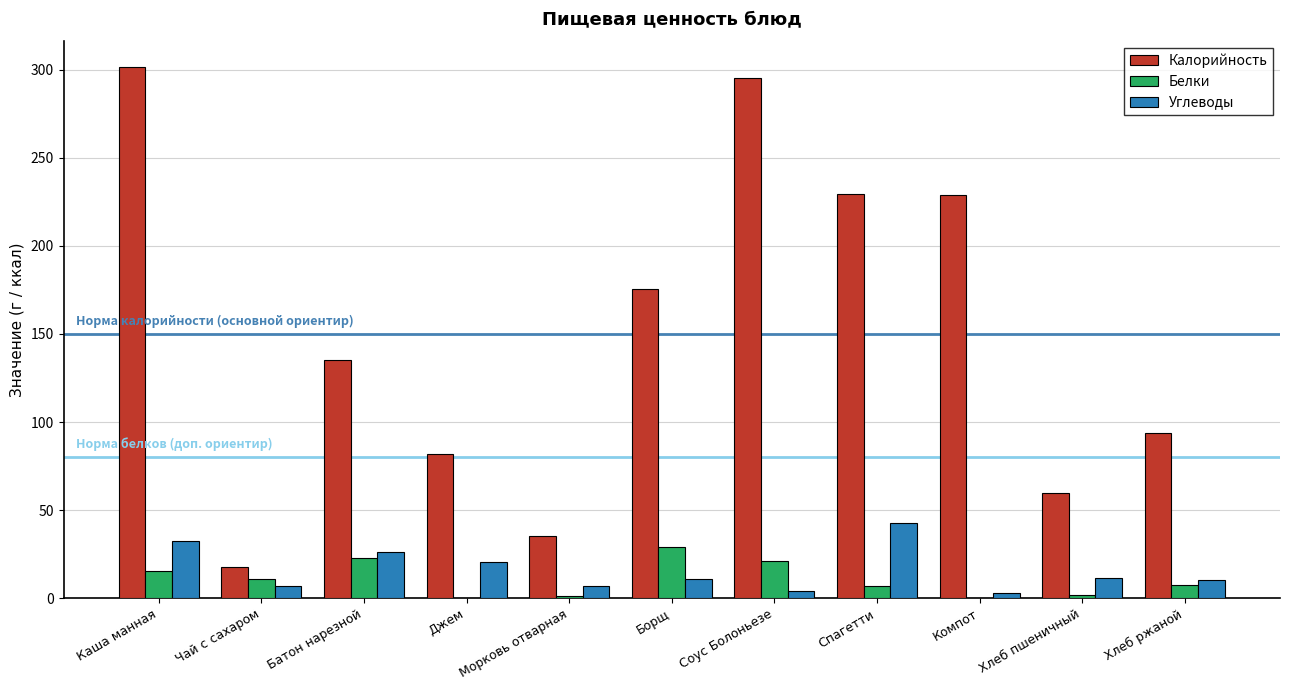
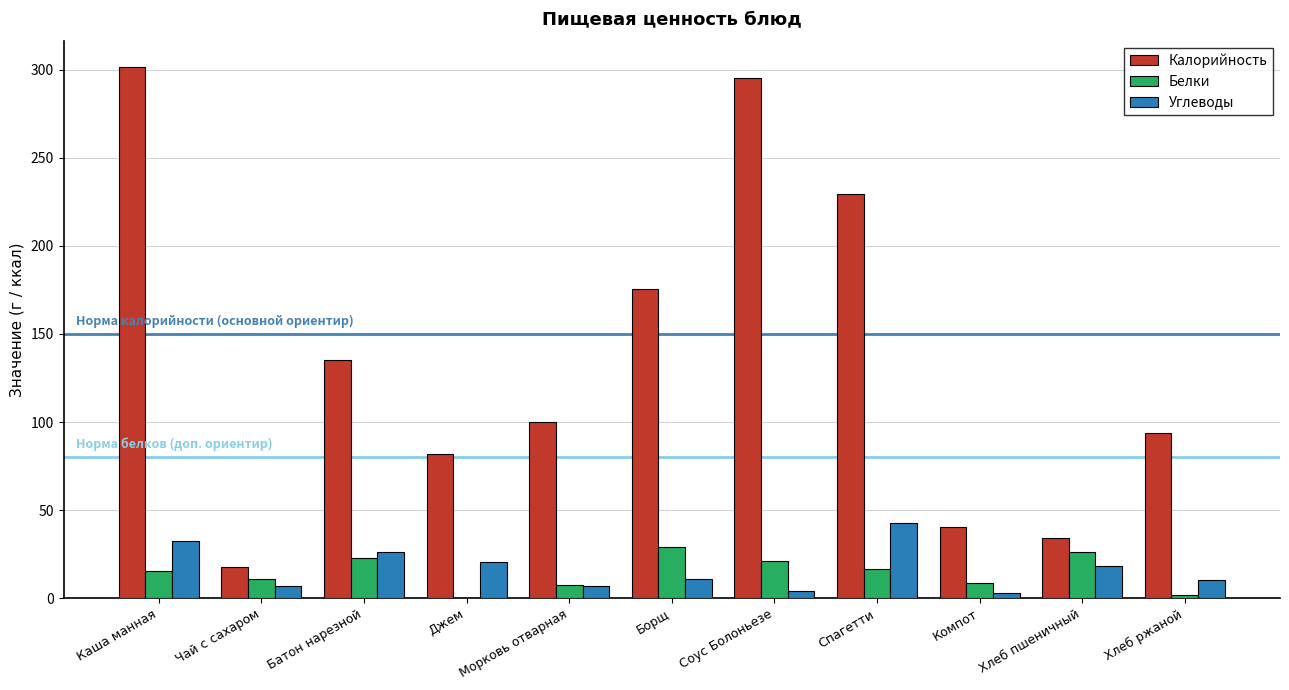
  {
    "Калорийность": {
      "Каша манная": 302,
      "Чай с сахаром": 18,
      "Батон нарезной": 135,
      "Джем": 82,
-     "Морковь отварная": 35,
+     "Морковь отварная": 100,
      "Борщ": 175,
      "Соус Болоньезе": 295,
      "Спагетти": 230,
-     "Компот": 229,
-     "Хлеб пшеничный": 60,
+     "Компот": 40,
+     "Хлеб пшеничный": 34,
      "Хлеб ржаной": 94
    },
    "Белки": {
      "Каша манная": 15,
      "Чай с сахаром": 11,
      "Батон нарезной": 23,
      "Джем": 0,
-     "Морковь отварная": 1,
+     "Морковь отварная": 8,
      "Борщ": 29,
      "Соус Болоньезе": 21,
-     "Спагетти": 7,
-     "Компот": 0,
-     "Хлеб пшеничный": 2,
-     "Хлеб ржаной": 8
+     "Спагетти": 16,
+     "Компот": 9,
+     "Хлеб пшеничный": 26,
+     "Хлеб ржаной": 2
    },
    "Углеводы": {
      "Каша манная": 33,
      "Чай с сахаром": 7,
      "Батон нарезной": 26,
      "Джем": 20,
      "Морковь отварная": 7,
      "Борщ": 11,
      "Соус Болоньезе": 4,
      "Спагетти": 43,
      "Компот": 3,
-     "Хлеб пшеничный": 11,
+     "Хлеб пшеничный": 18,
      "Хлеб ржаной": 10
    }
  }
